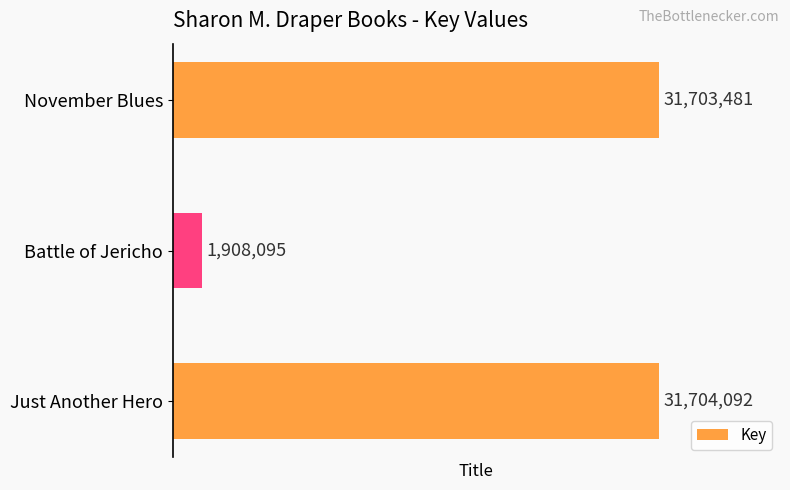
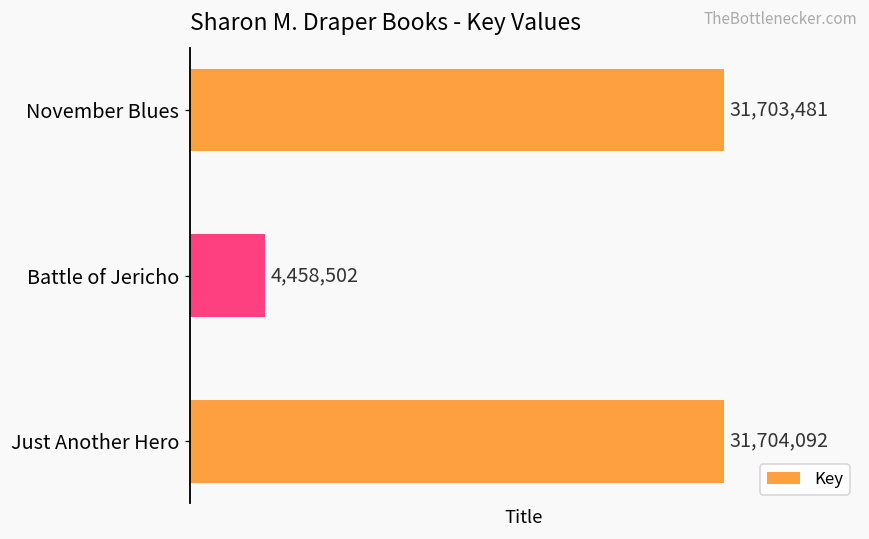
  {
    "November Blues": "31,703,481",
-   "Battle of Jericho": "1,908,095",
+   "Battle of Jericho": "4,458,502",
    "Just Another Hero": "31,704,092"
  }
